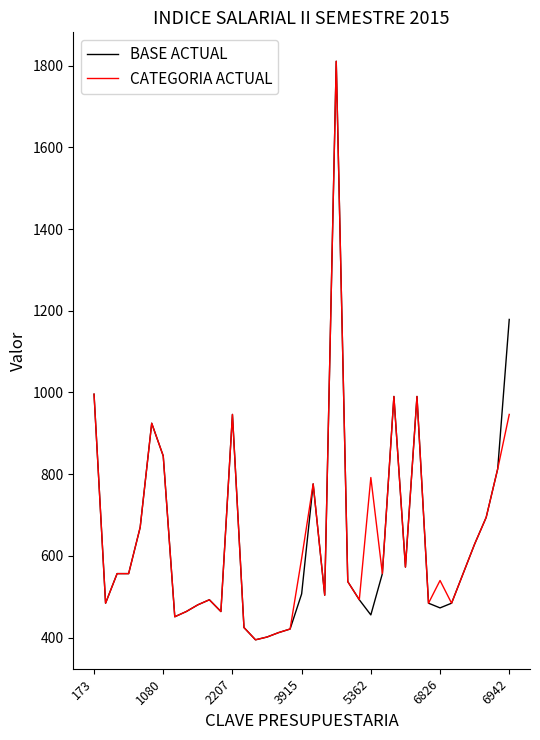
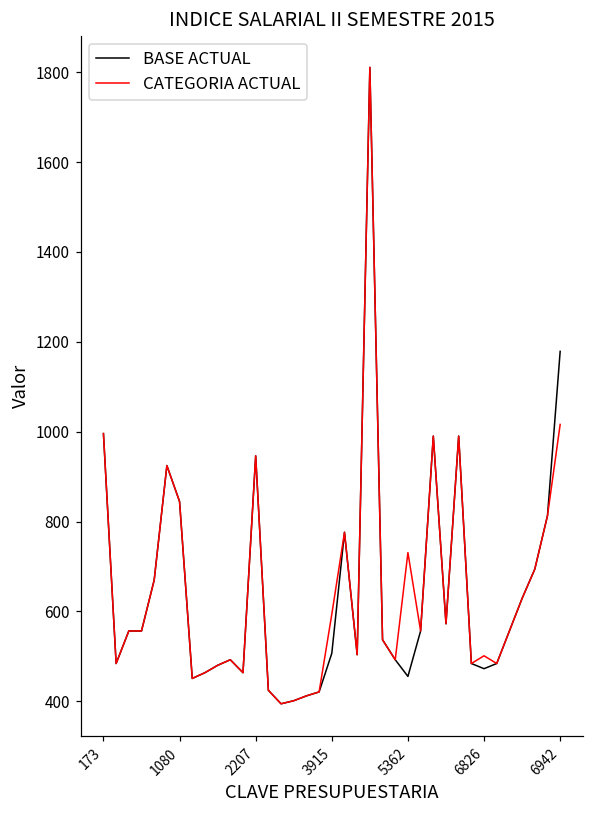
  {
    "BASE ACTUAL": {
      "3915": 510,
      "5362": 460,
      "6826": 470,
      "6942": 1180
    },
    "CATEGORIA ACTUAL": {
      "3915": 590,
-     "5362": 790,
-     "6826": 540,
-     "6942": 950
+     "5362": 730,
+     "6826": 500,
+     "6942": 1020
    }
  }
